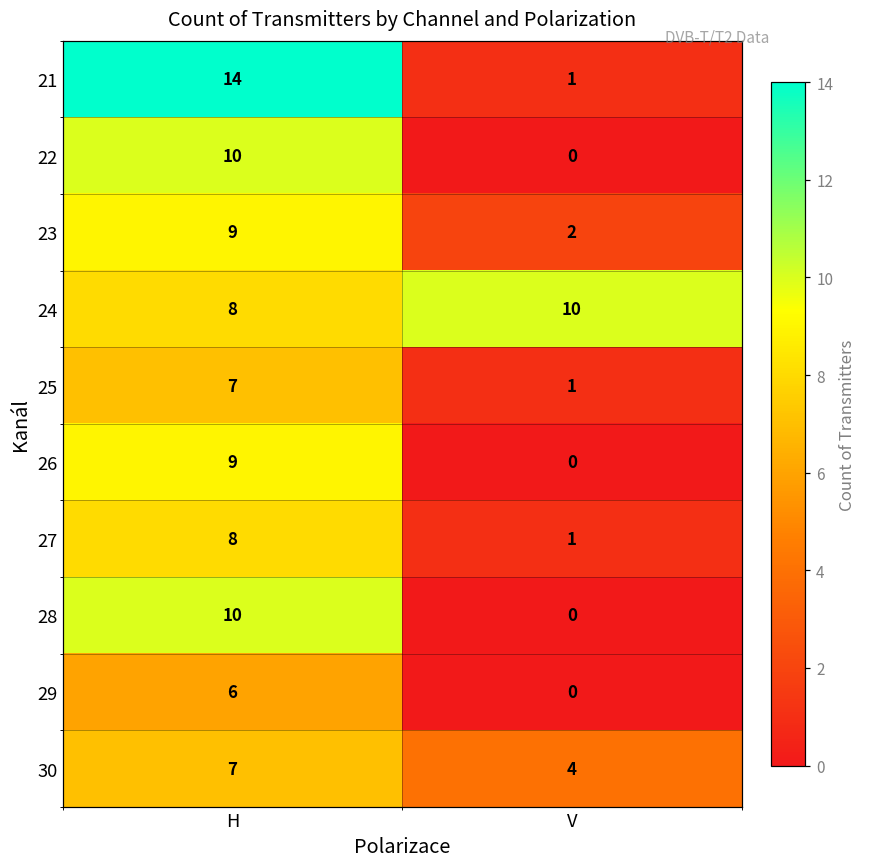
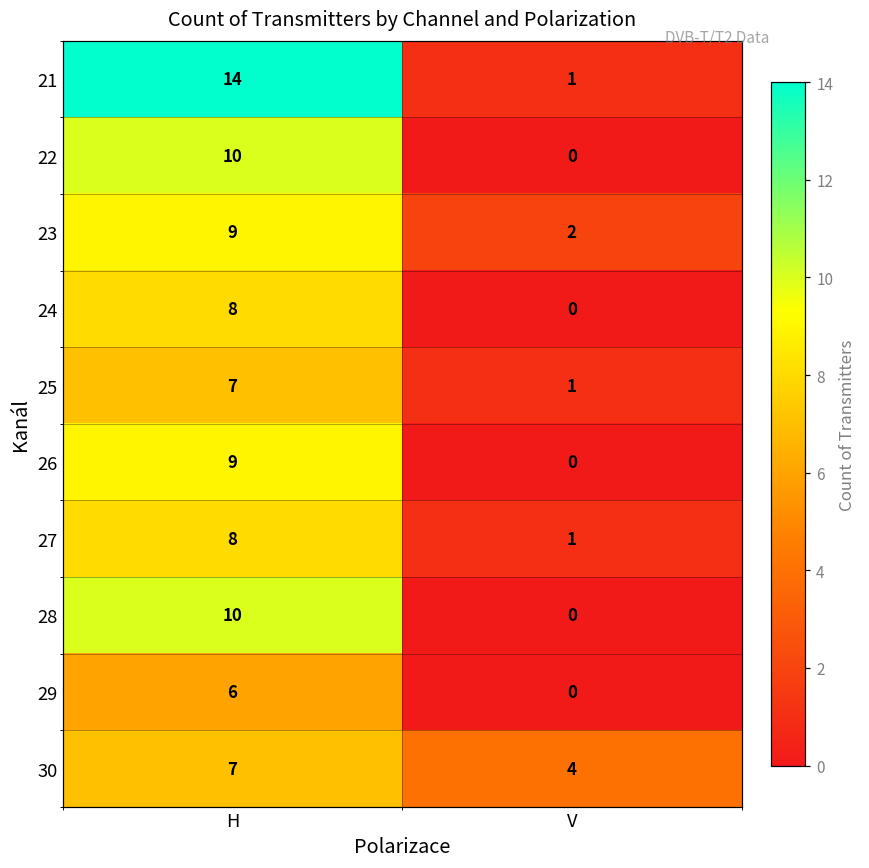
  {
    "21": {
      "H": 14,
      "V": 1
    },
    "22": {
      "H": 10,
      "V": 0
    },
    "23": {
      "H": 9,
      "V": 2
    },
    "24": {
      "H": 8,
-     "V": 10
+     "V": 0
    },
    "25": {
      "H": 7,
      "V": 1
    },
    "26": {
      "H": 9,
      "V": 0
    },
    "27": {
      "H": 8,
      "V": 1
    },
    "28": {
      "H": 10,
      "V": 0
    },
    "29": {
      "H": 6,
      "V": 0
    },
    "30": {
      "H": 7,
      "V": 4
    }
  }
